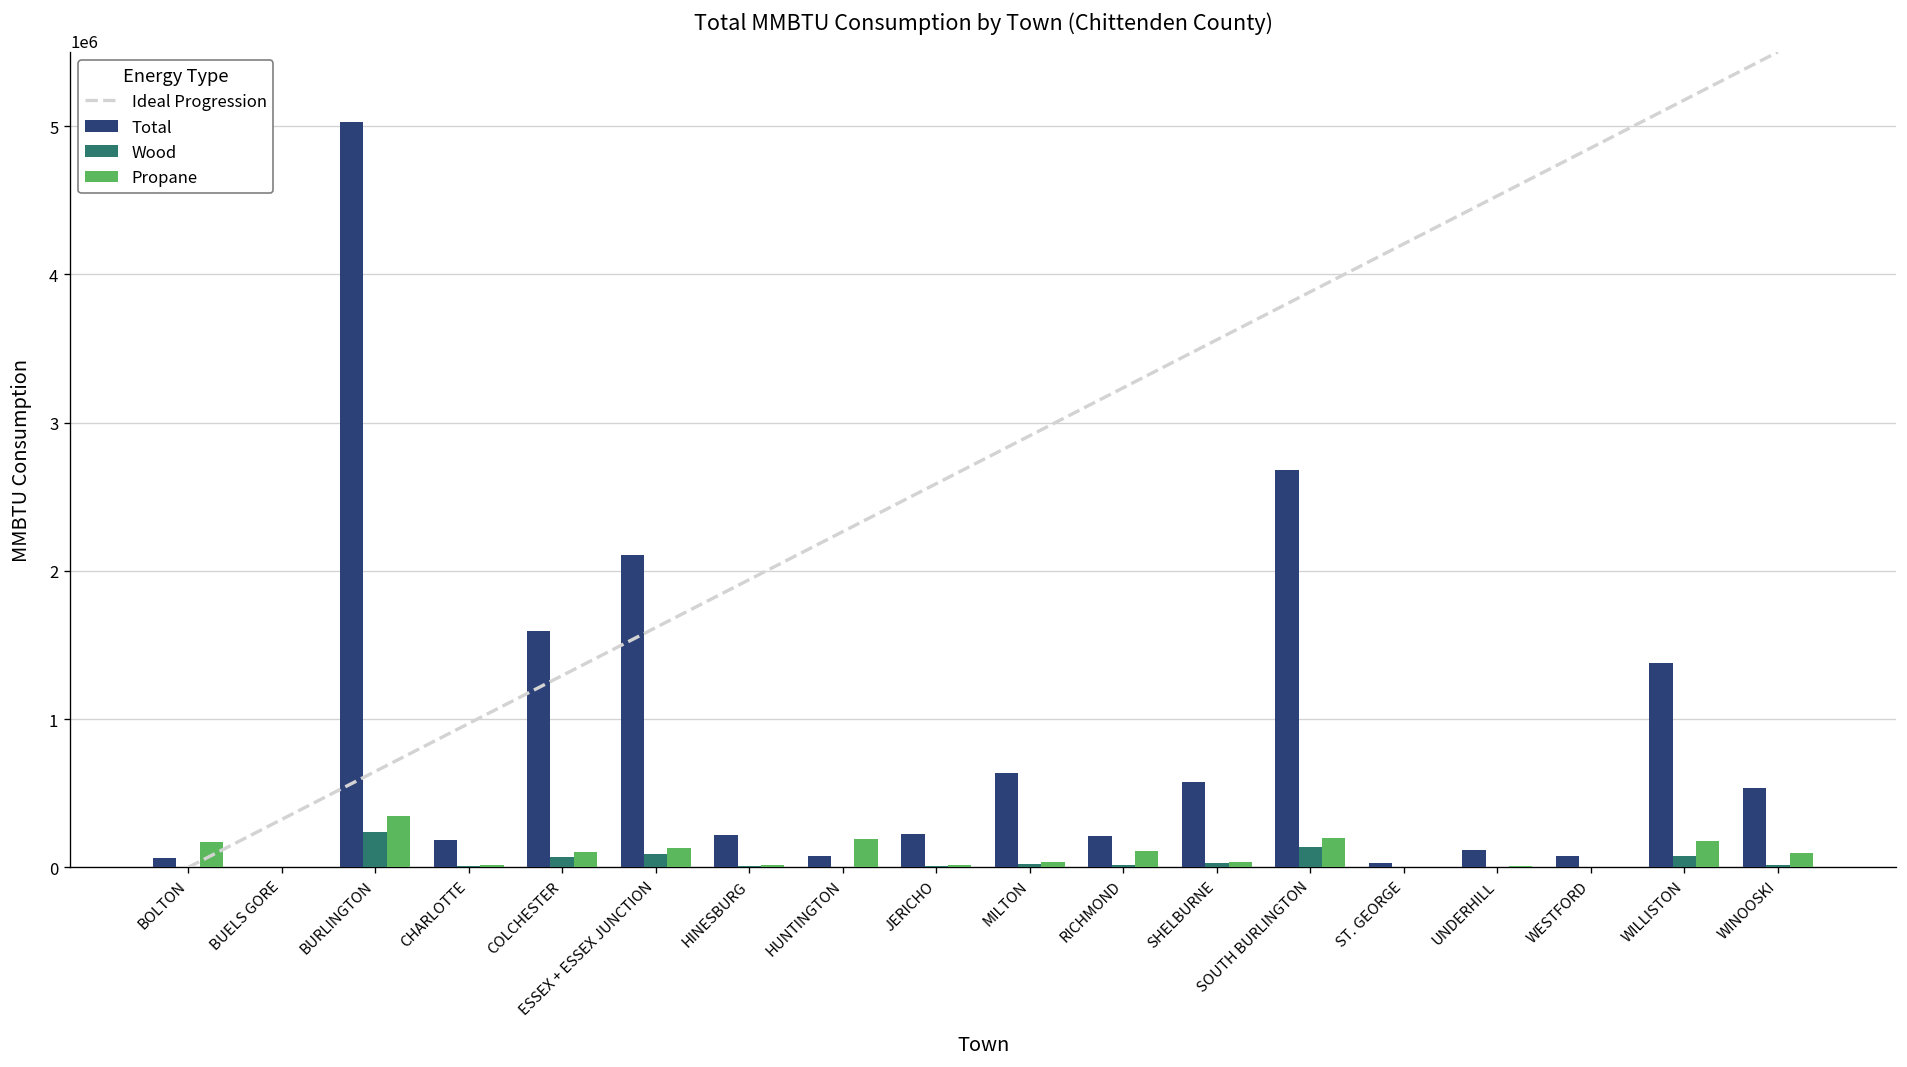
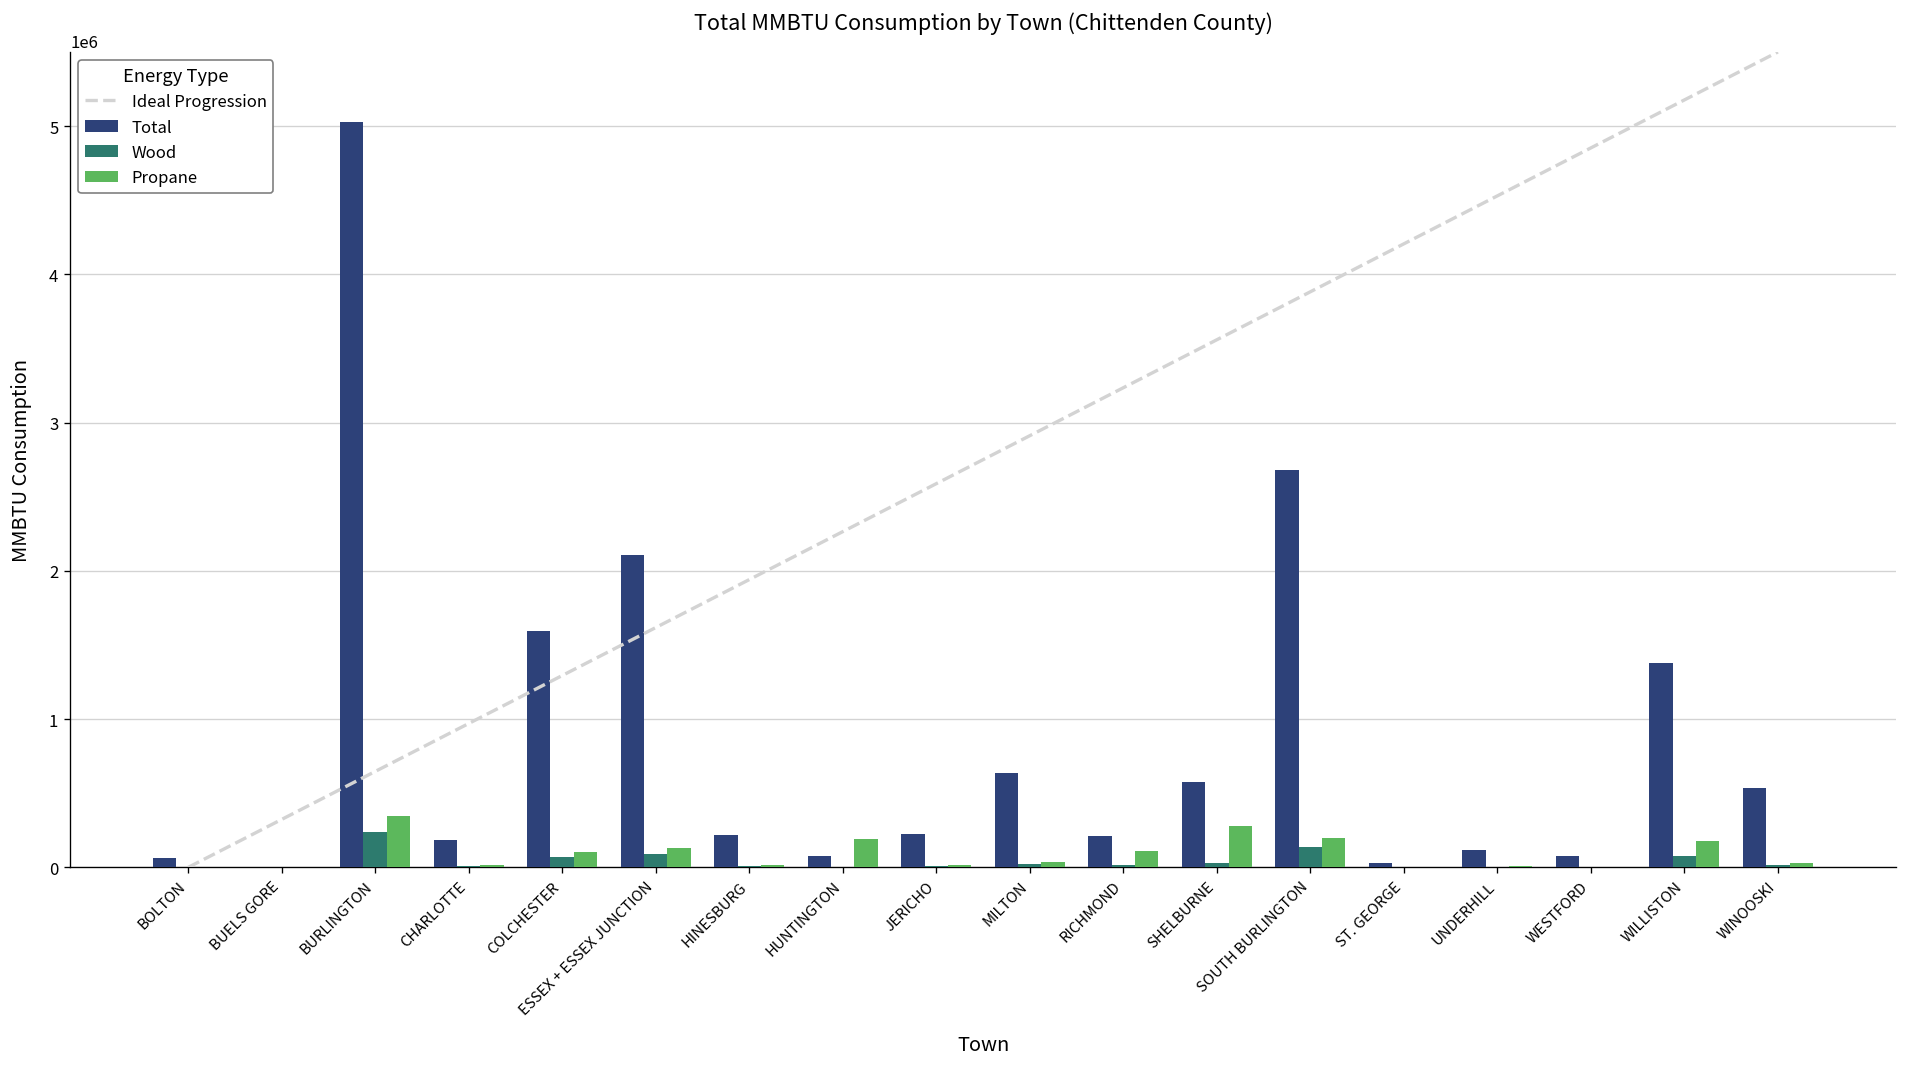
  {
    "Ideal Progression": {
      "BOLTON": 0,
      "WINOOSKI": 5500000
    },
    "Propane": {
-     "BOLTON": 170000,
+     "BOLTON": 10000,
      "BURLINGTON": 340000,
      "COLCHESTER": 100000,
      "ESSEX + ESSEX JUNCTION": 130000,
      "HUNTINGTON": 190000,
      "MILTON": 40000,
      "RICHMOND": 110000,
-     "SHELBURNE": 40000,
+     "SHELBURNE": 280000,
      "SOUTH BURLINGTON": 200000,
      "WILLISTON": 180000,
-     "WINOOSKI": 90000
+     "WINOOSKI": 30000
    }
  }
